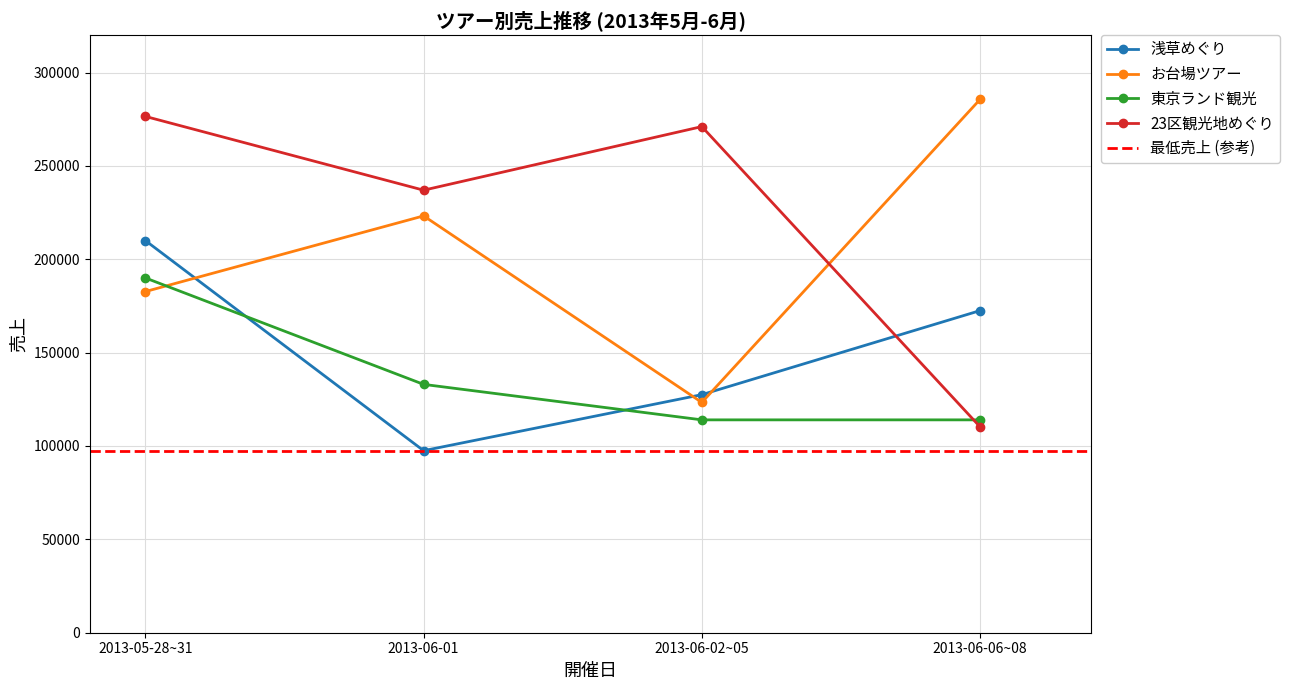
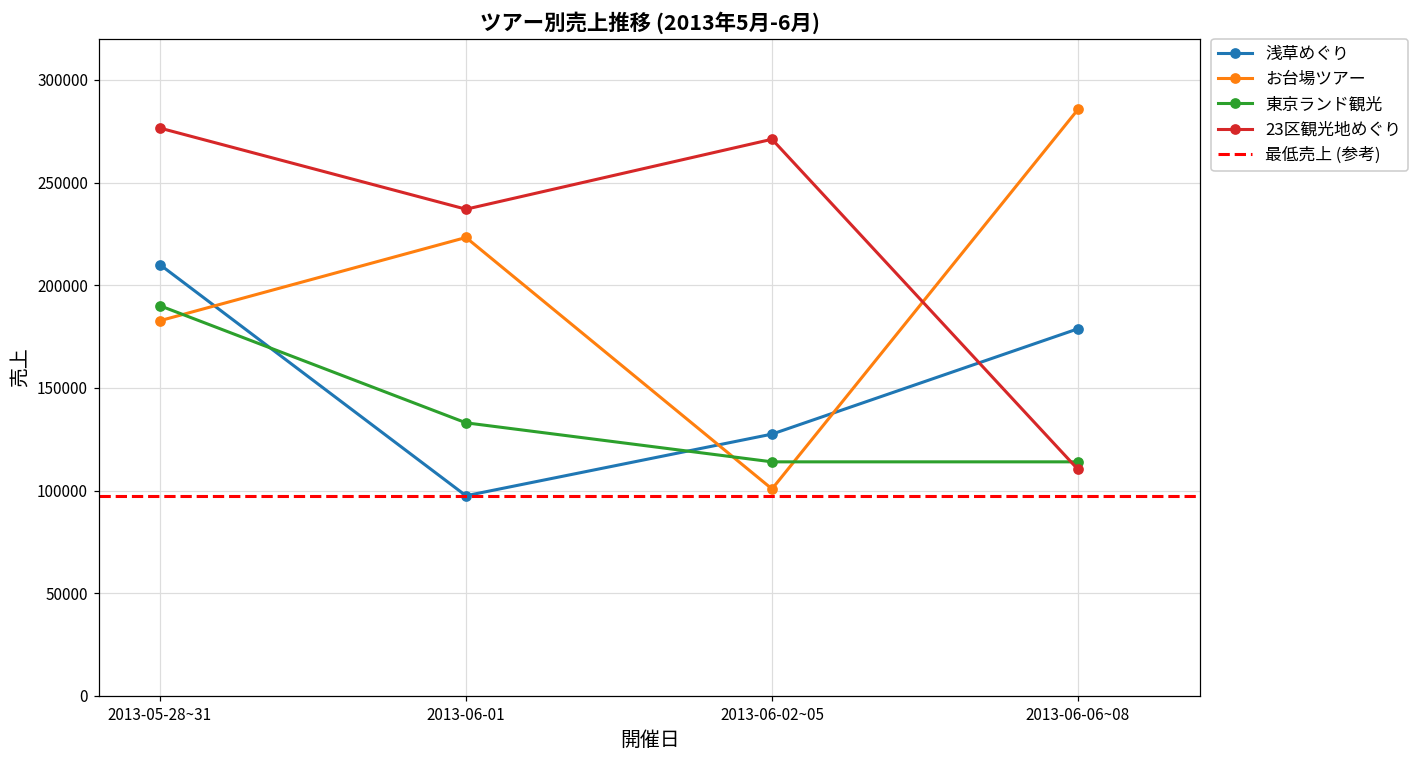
  {
    "浅草めぐり": {
      "2013-05-28~31": 210000,
      "2013-06-01": 97000,
      "2013-06-02~05": 127000,
-     "2013-06-06~08": 172000
+     "2013-06-06~08": 179000
    },
    "お台場ツアー": {
      "2013-05-28~31": 183000,
      "2013-06-01": 223000,
-     "2013-06-02~05": 123000,
+     "2013-06-02~05": 101000,
      "2013-06-06~08": 286000
    },
    "東京ランド観光": {
      "2013-05-28~31": 190000,
      "2013-06-01": 133000,
      "2013-06-02~05": 114000,
      "2013-06-06~08": 114000
    },
    "23区観光地めぐり": {
      "2013-05-28~31": 276000,
      "2013-06-01": 237000,
      "2013-06-02~05": 271000,
      "2013-06-06~08": 110000
    }
  }
